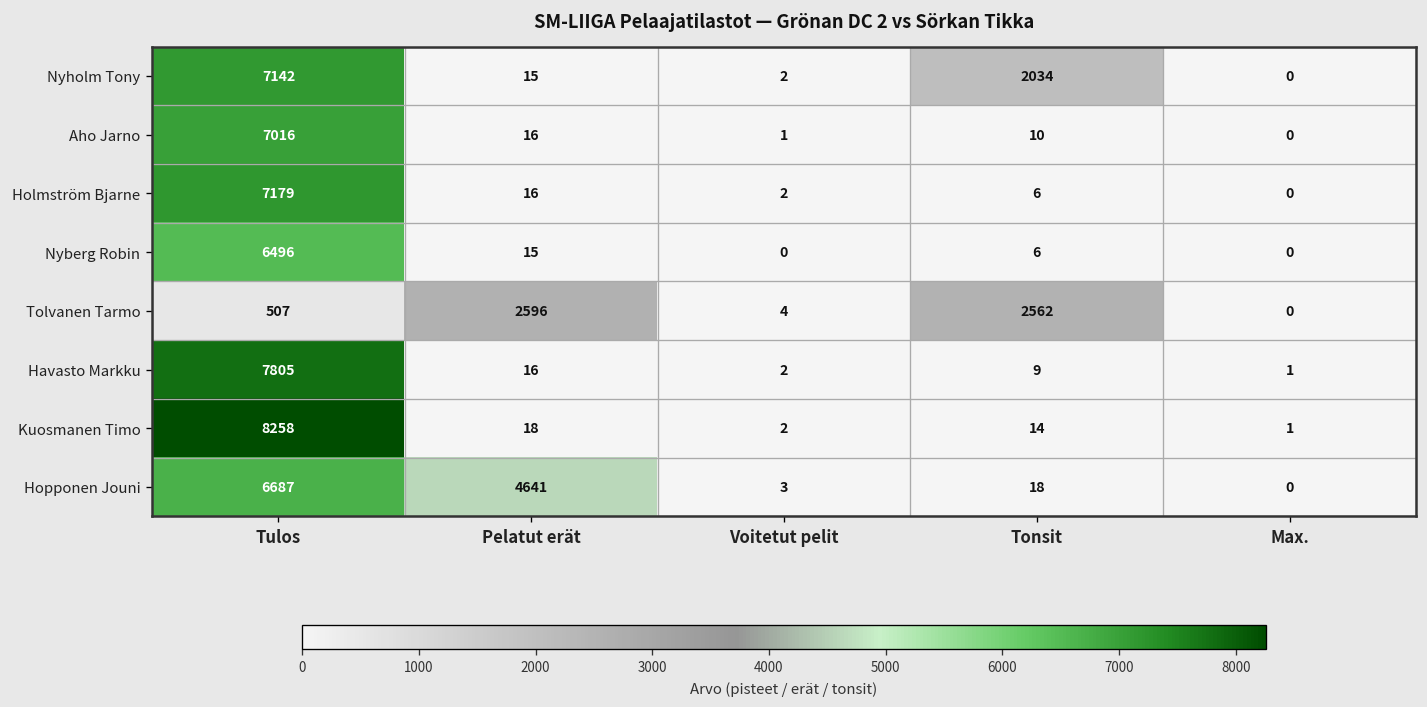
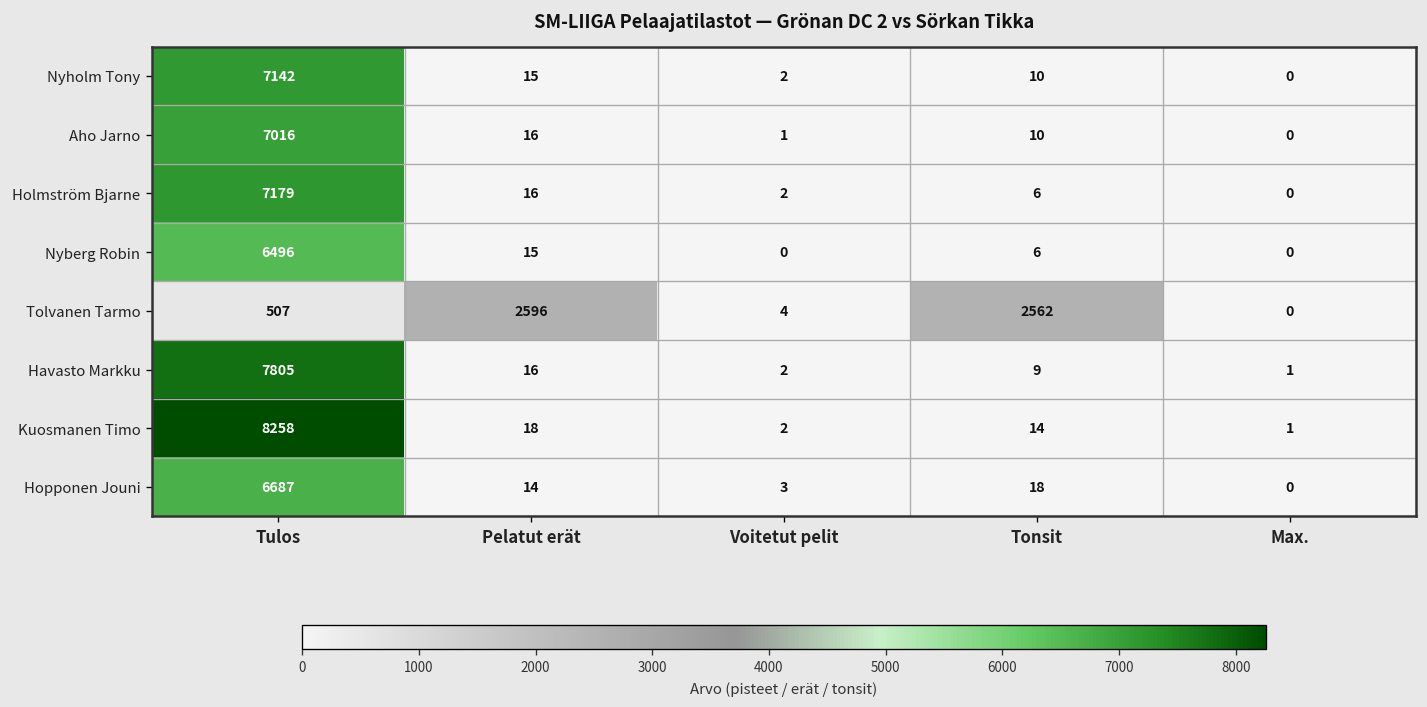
  {
    "Nyholm Tony": {
      "Tulos": 7142,
      "Pelatut erät": 15,
      "Voitetut pelit": 2,
-     "Tonsit": 2034,
+     "Tonsit": 10,
      "Max.": 0
    },
    "Aho Jarno": {
      "Tulos": 7016,
      "Pelatut erät": 16,
      "Voitetut pelit": 1,
      "Tonsit": 10,
      "Max.": 0
    },
    "Holmström Bjarne": {
      "Tulos": 7179,
      "Pelatut erät": 16,
      "Voitetut pelit": 2,
      "Tonsit": 6,
      "Max.": 0
    },
    "Nyberg Robin": {
      "Tulos": 6496,
      "Pelatut erät": 15,
      "Voitetut pelit": 0,
      "Tonsit": 6,
      "Max.": 0
    },
    "Tolvanen Tarmo": {
      "Tulos": 507,
      "Pelatut erät": 2596,
      "Voitetut pelit": 4,
      "Tonsit": 2562,
      "Max.": 0
    },
    "Havasto Markku": {
      "Tulos": 7805,
      "Pelatut erät": 16,
      "Voitetut pelit": 2,
      "Tonsit": 9,
      "Max.": 1
    },
    "Kuosmanen Timo": {
      "Tulos": 8258,
      "Pelatut erät": 18,
      "Voitetut pelit": 2,
      "Tonsit": 14,
      "Max.": 1
    },
    "Hopponen Jouni": {
      "Tulos": 6687,
-     "Pelatut erät": 4641,
+     "Pelatut erät": 14,
      "Voitetut pelit": 3,
      "Tonsit": 18,
      "Max.": 0
    }
  }
